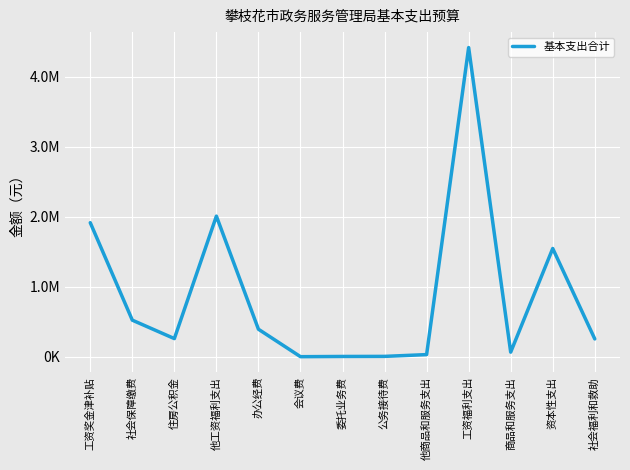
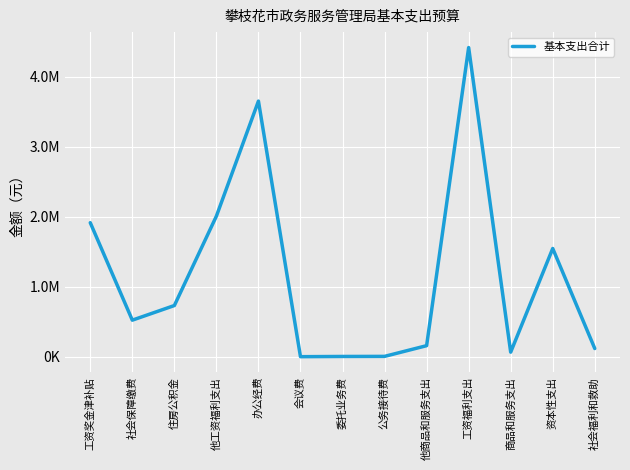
  {
    "工资奖金津补贴": 1900000,
    "社会保障缴费": 500000,
-   "住房公积金": 300000,
+   "住房公积金": 700000,
    "他工资福利支出": 2000000,
-   "办公经费": 400000,
+   "办公经费": 3700000,
    "会议费": 0,
    "委托业务费": 0,
    "公务接待费": 0,
-   "他商品和服务支出": 0,
+   "他商品和服务支出": 200000,
    "工资福利支出": 4400000,
    "商品和服务支出": 100000,
    "资本性支出": 1500000,
-   "社会福利和救助": 300000
+   "社会福利和救助": 100000
  }
